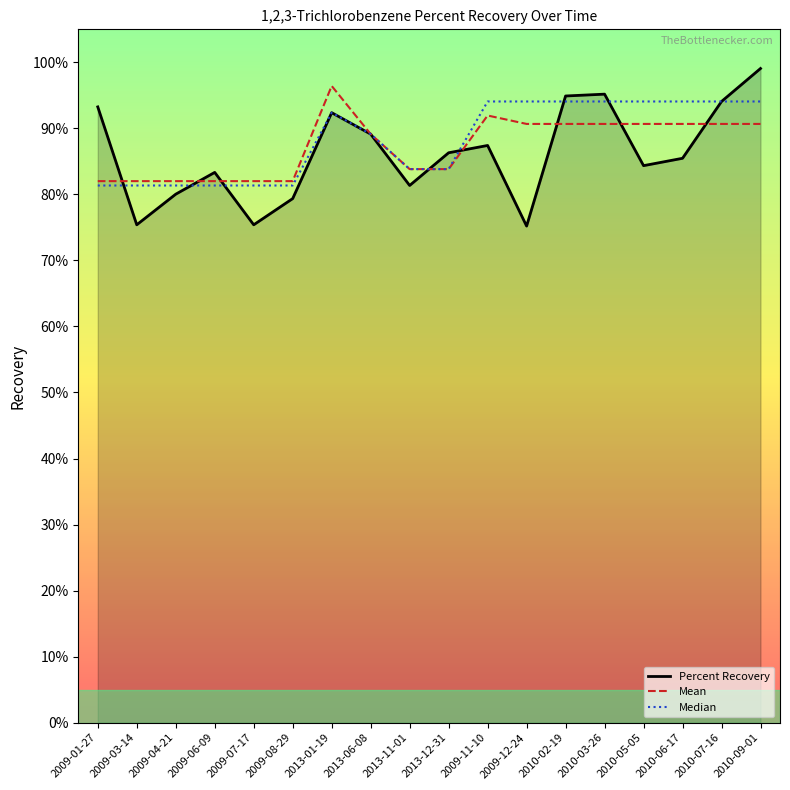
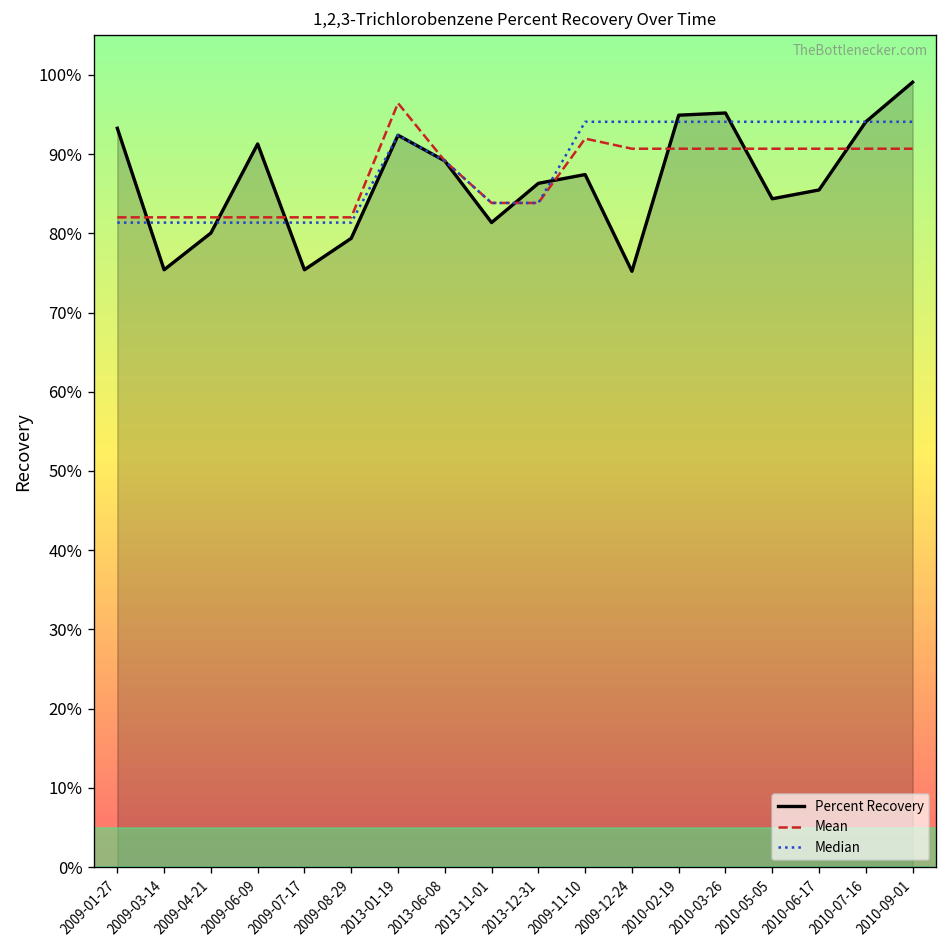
  {
    "Percent Recovery": {
      "2009-01-27": "93%",
      "2009-03-14": "75%",
      "2009-04-21": "80%",
-     "2009-06-09": "83%",
+     "2009-06-09": "91%",
      "2009-07-17": "75%",
      "2009-08-29": "79%",
      "2013-11-01": "81%",
      "2013-12-31": "86%",
      "2009-11-10": "87%",
      "2009-12-24": "75%",
      "2010-02-19": "95%",
      "2010-03-26": "95%",
      "2010-05-05": "84%",
      "2010-06-17": "85%",
      "2010-09-01": "99%"
    },
    "Mean": {
      "2009-01-27": "82%",
      "2009-03-14": "82%",
      "2009-04-21": "82%",
      "2009-06-09": "82%",
      "2009-07-17": "82%",
      "2009-08-29": "82%",
      "2013-01-19": "96%",
      "2009-11-10": "92%",
      "2009-12-24": "91%",
      "2010-02-19": "91%",
      "2010-03-26": "91%",
      "2010-05-05": "91%",
      "2010-06-17": "91%",
      "2010-07-16": "91%",
      "2010-09-01": "91%"
    },
    "Median": {
      "2009-01-27": "81%",
      "2009-03-14": "81%",
      "2009-04-21": "81%",
      "2009-06-09": "81%",
      "2009-07-17": "81%",
      "2009-08-29": "81%",
      "2009-11-10": "94%",
      "2009-12-24": "94%",
      "2010-02-19": "94%",
      "2010-03-26": "94%",
      "2010-05-05": "94%",
      "2010-06-17": "94%",
      "2010-09-01": "94%"
    }
  }
